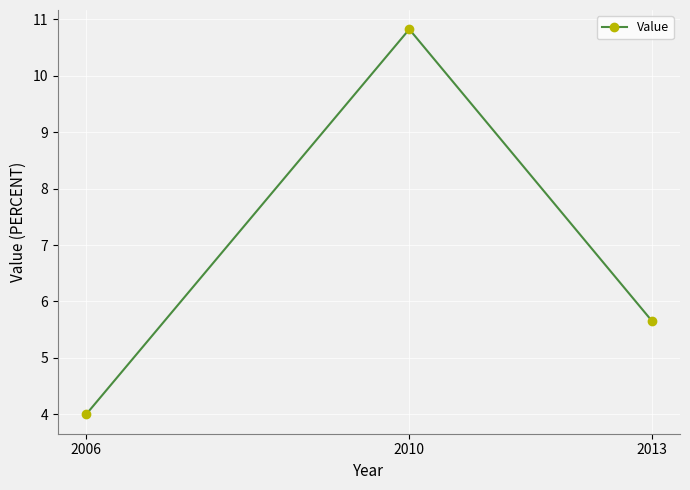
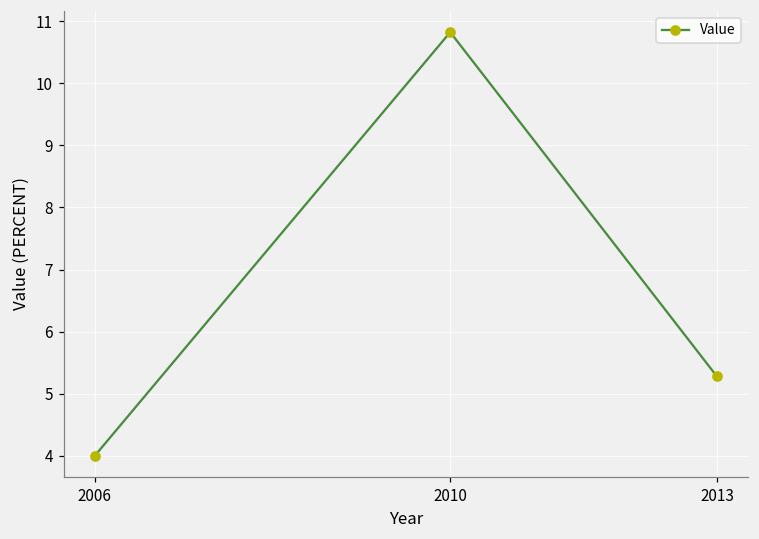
  {
    "2006": 4.0,
    "2010": 10.8,
-   "2013": 5.7
+   "2013": 5.3
  }
